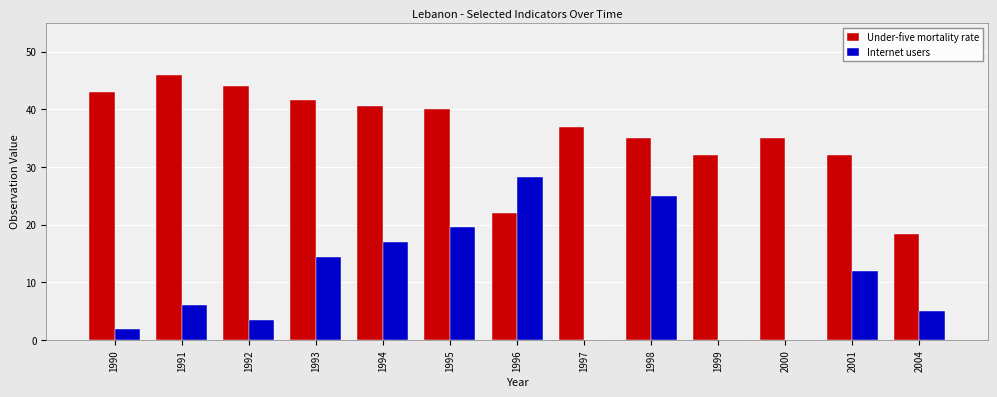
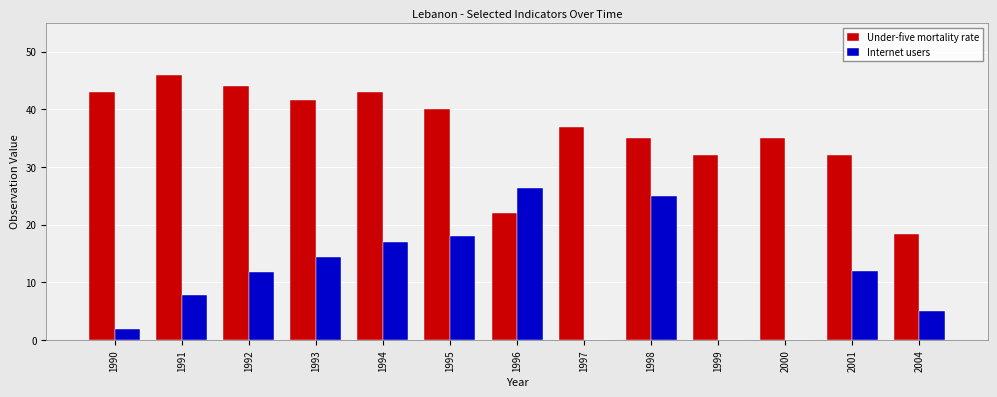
  {
    "Under-five mortality rate": {
      "1990": 43,
      "1991": 46,
      "1992": 44,
      "1993": 42,
-     "1994": 41,
+     "1994": 43,
      "1995": 40,
      "1996": 22,
      "1997": 37,
      "1998": 35,
      "1999": 32,
      "2000": 35,
      "2001": 32,
      "2004": 18
    },
    "Internet users": {
      "1990": 2,
-     "1991": 6,
-     "1992": 3,
+     "1991": 8,
+     "1992": 12,
      "1993": 14,
      "1994": 17,
-     "1995": 20,
-     "1996": 28,
+     "1995": 18,
+     "1996": 26,
      "1997": 0,
      "1998": 25,
      "1999": 0,
      "2000": 0,
      "2001": 12,
      "2004": 5
    }
  }
